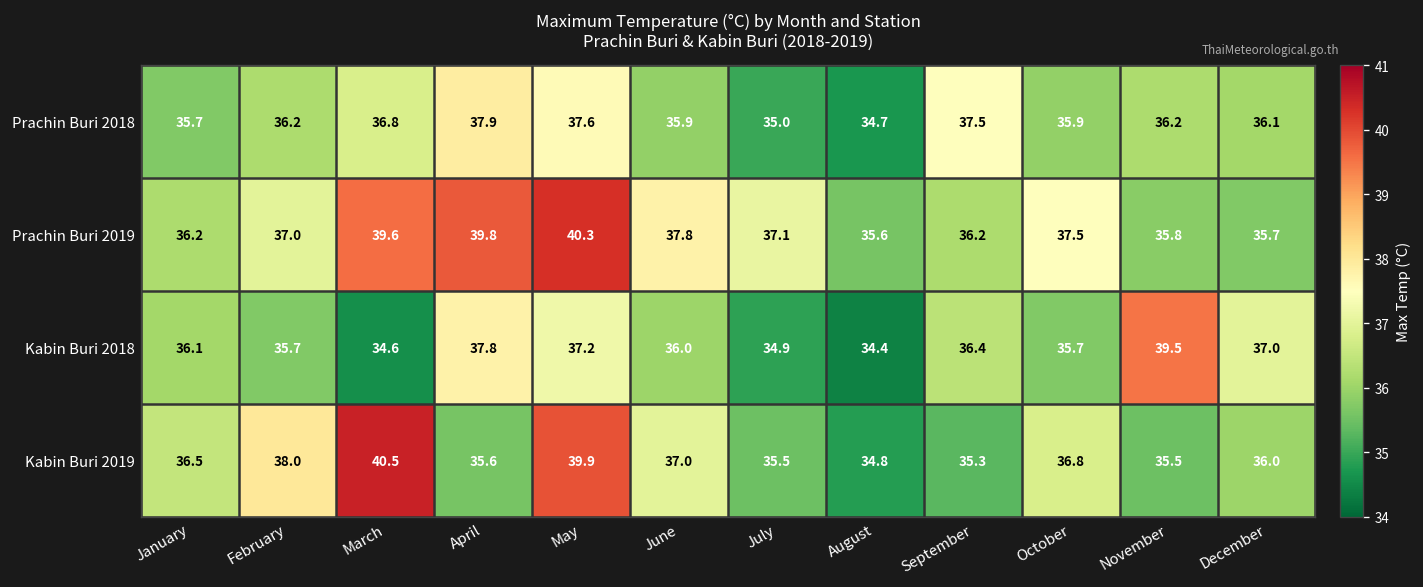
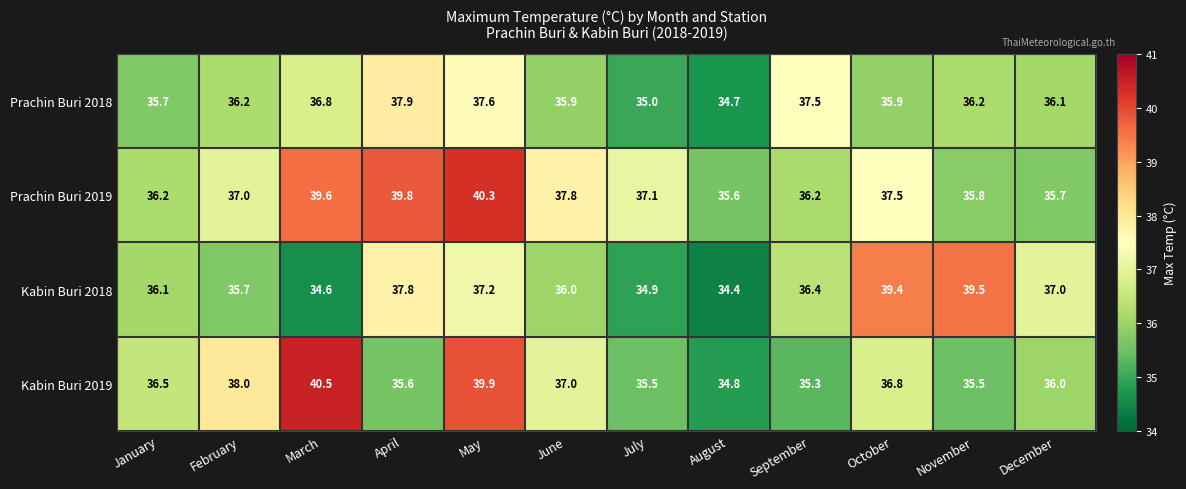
  {
    "Prachin Buri 2018": {
      "January": 35.7,
      "February": 36.2,
      "March": 36.8,
      "April": 37.9,
      "May": 37.6,
      "June": 35.9,
      "July": 35.0,
      "August": 34.7,
      "September": 37.5,
      "October": 35.9,
      "November": 36.2,
      "December": 36.1
    },
    "Prachin Buri 2019": {
      "January": 36.2,
      "February": 37.0,
      "March": 39.6,
      "April": 39.8,
      "May": 40.3,
      "June": 37.8,
      "July": 37.1,
      "August": 35.6,
      "September": 36.2,
      "October": 37.5,
      "November": 35.8,
      "December": 35.7
    },
    "Kabin Buri 2018": {
      "January": 36.1,
      "February": 35.7,
      "March": 34.6,
      "April": 37.8,
      "May": 37.2,
      "June": 36.0,
      "July": 34.9,
      "August": 34.4,
      "September": 36.4,
-     "October": 35.7,
+     "October": 39.4,
      "November": 39.5,
      "December": 37.0
    },
    "Kabin Buri 2019": {
      "January": 36.5,
      "February": 38.0,
      "March": 40.5,
      "April": 35.6,
      "May": 39.9,
      "June": 37.0,
      "July": 35.5,
      "August": 34.8,
      "September": 35.3,
      "October": 36.8,
      "November": 35.5,
      "December": 36.0
    }
  }
